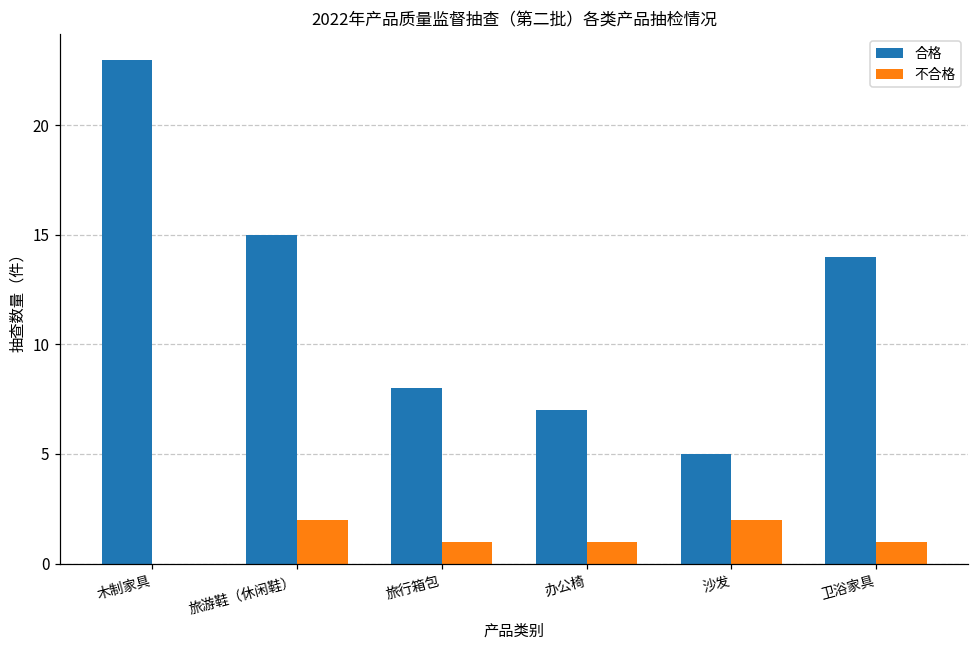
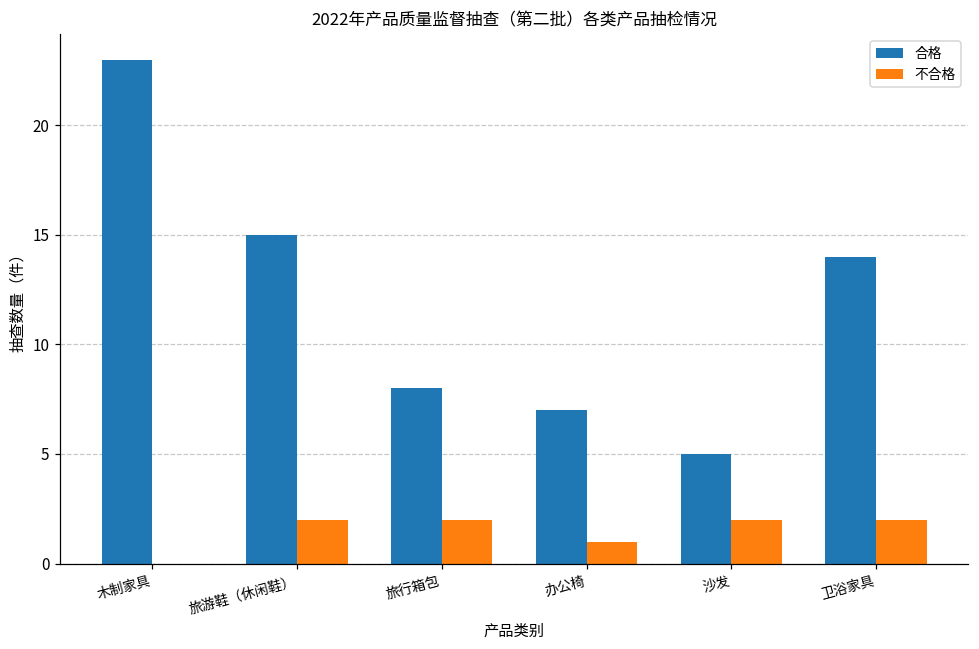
  {
    "合格": {
      "木制家具": 23,
      "旅游鞋（休闲鞋）": 15,
      "旅行箱包": 8,
      "办公椅": 7,
      "沙发": 5,
      "卫浴家具": 14
    },
    "不合格": {
      "木制家具": 0,
      "旅游鞋（休闲鞋）": 2,
-     "旅行箱包": 1,
+     "旅行箱包": 2,
      "办公椅": 1,
      "沙发": 2,
-     "卫浴家具": 1
+     "卫浴家具": 2
    }
  }
